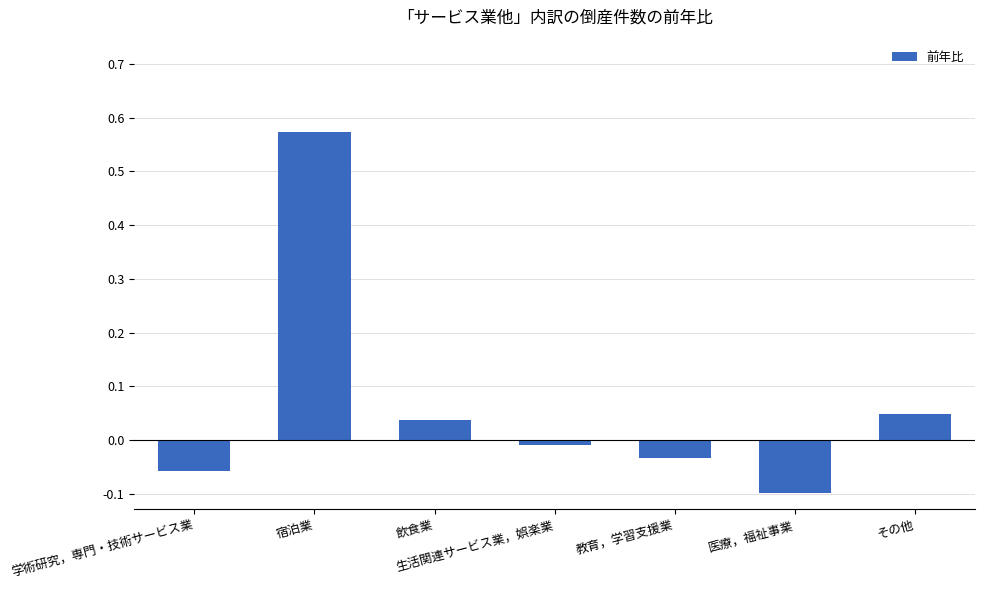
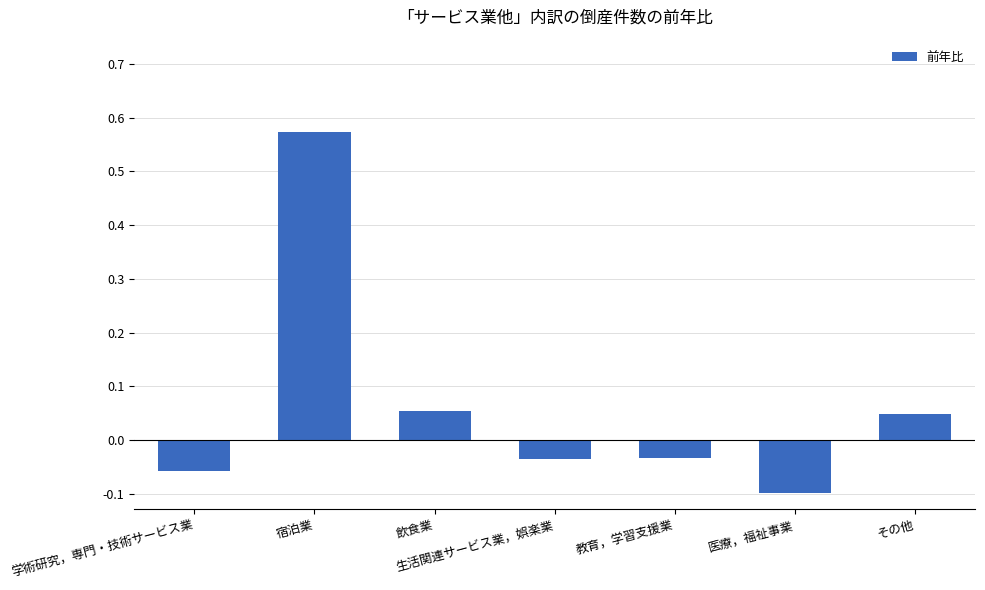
  {
    "学術研究，専門・技術サービス業": -0.06,
    "宿泊業": 0.57,
-   "飲食業": 0.04,
-   "生活関連サービス業，娯楽業": -0.01,
+   "飲食業": 0.05,
+   "生活関連サービス業，娯楽業": -0.04,
    "教育，学習支援業": -0.03,
    "医療，福祉事業": -0.10,
    "その他": 0.05
  }
